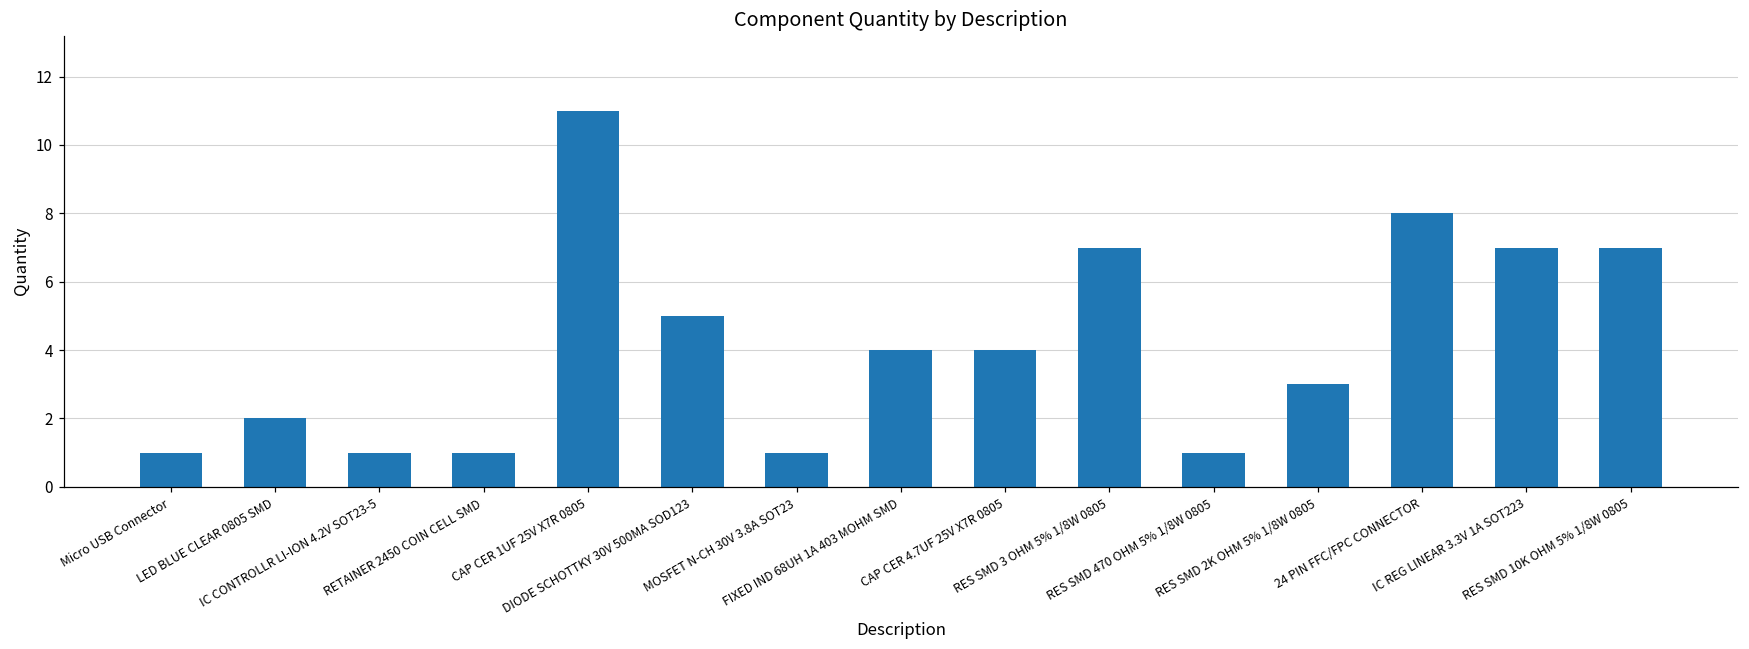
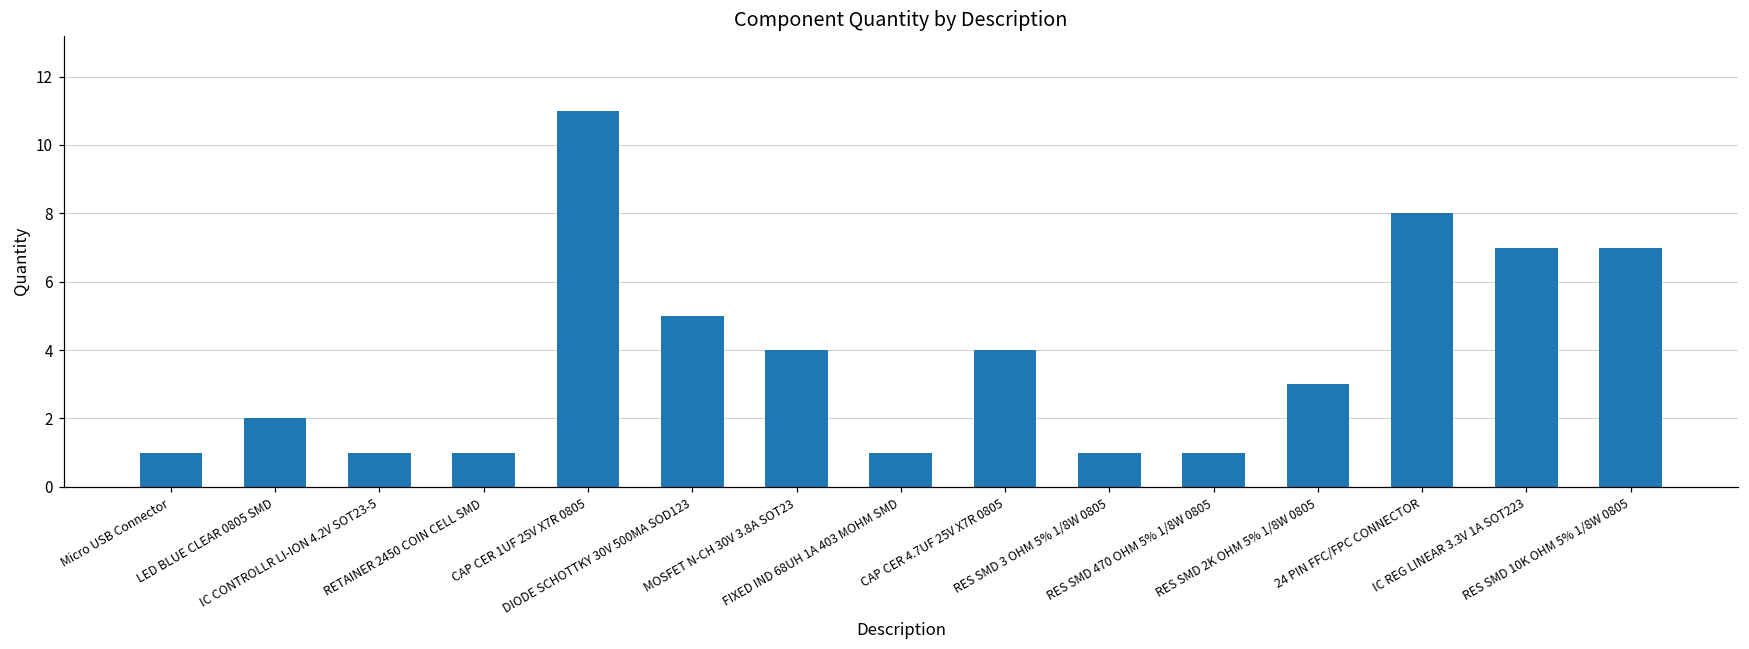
  {
    "Micro USB Connector": 1,
    "LED BLUE CLEAR 0805 SMD": 2,
    "IC CONTROLLR LI-ION 4.2V SOT23-5": 1,
    "RETAINER 2450 COIN CELL SMD": 1,
    "CAP CER 1UF 25V X7R 0805": 11,
    "DIODE SCHOTTKY 30V 500MA SOD123": 5,
-   "MOSFET N-CH 30V 3.8A SOT23": 1,
-   "FIXED IND 68UH 1A 403 MOHM SMD": 4,
+   "MOSFET N-CH 30V 3.8A SOT23": 4,
+   "FIXED IND 68UH 1A 403 MOHM SMD": 1,
    "CAP CER 4.7UF 25V X7R 0805": 4,
-   "RES SMD 3 OHM 5% 1/8W 0805": 7,
+   "RES SMD 3 OHM 5% 1/8W 0805": 1,
    "RES SMD 470 OHM 5% 1/8W 0805": 1,
    "RES SMD 2K OHM 5% 1/8W 0805": 3,
    "24 PIN FFC/FPC CONNECTOR": 8,
    "IC REG LINEAR 3.3V 1A SOT223": 7,
    "RES SMD 10K OHM 5% 1/8W 0805": 7
  }
